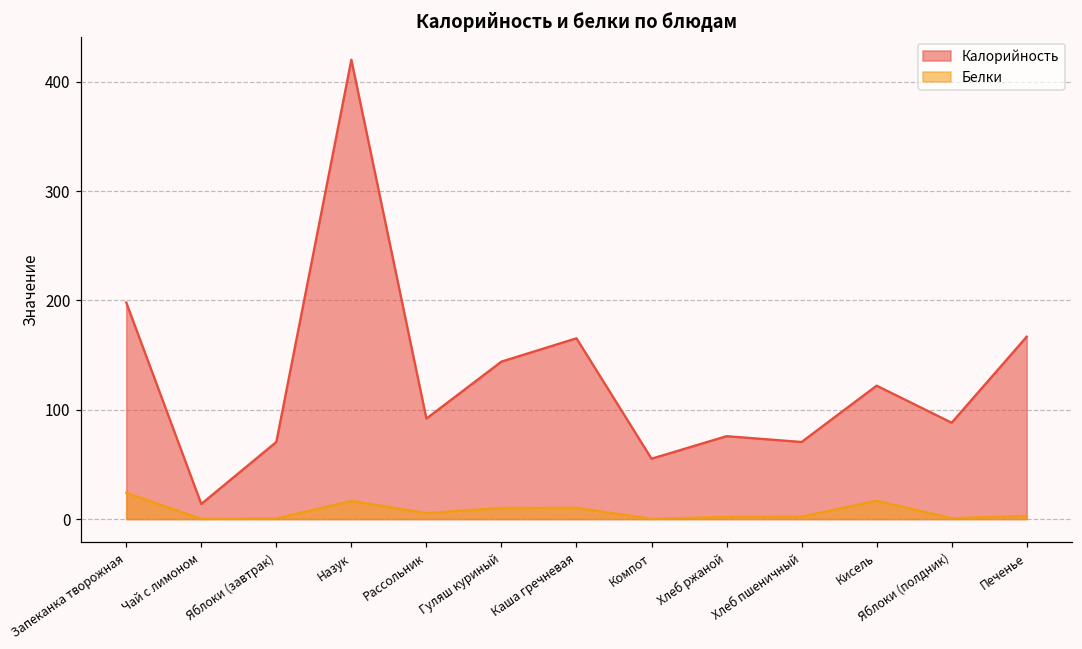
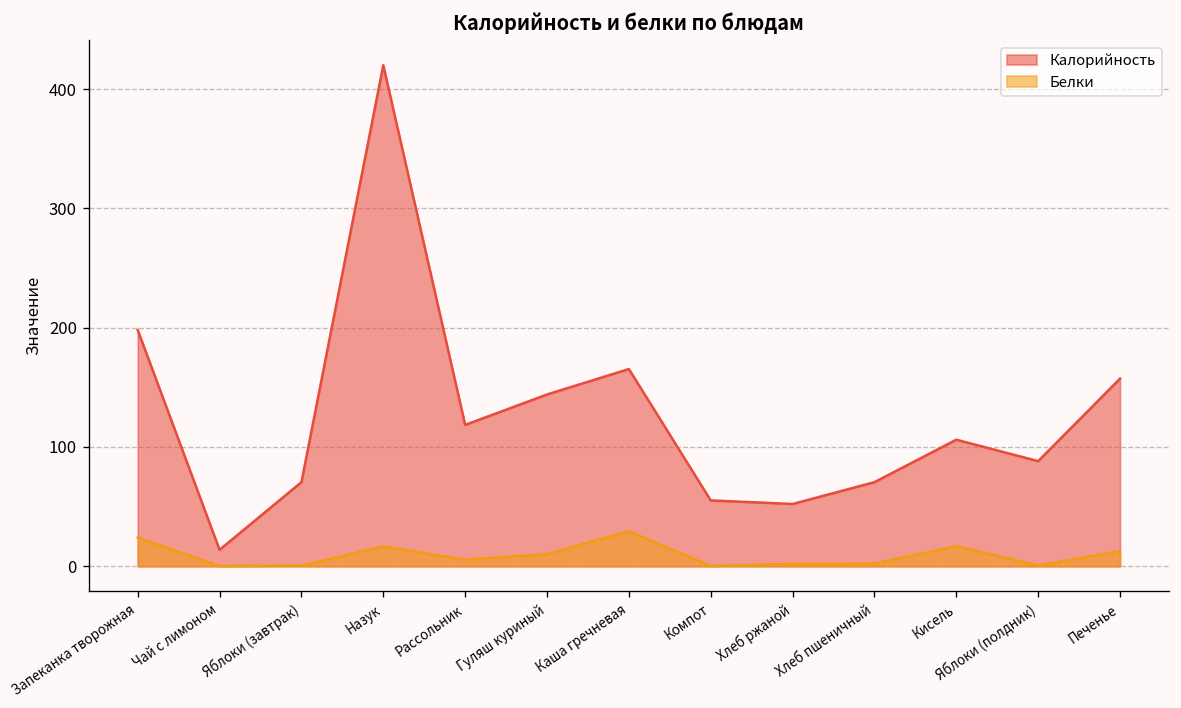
  {
    "Калорийность": {
      "Запеканка творожная": 200,
      "Чай с лимоном": 10,
      "Яблоки (завтрак)": 70,
      "Назук": 420,
-     "Рассольник": 90,
+     "Рассольник": 120,
      "Гуляш куриный": 140,
      "Каша гречневая": 170,
      "Компот": 60,
-     "Хлеб ржаной": 80,
+     "Хлеб ржаной": 50,
      "Хлеб пшеничный": 70,
-     "Кисель": 120,
+     "Кисель": 110,
      "Яблоки (полдник)": 90,
-     "Печенье": 170
+     "Печенье": 160
    },
    "Белки": {
      "Запеканка творожная": 20,
      "Чай с лимоном": 0,
      "Яблоки (завтрак)": 0,
      "Назук": 20,
      "Рассольник": 10,
      "Гуляш куриный": 10,
-     "Каша гречневая": 10,
+     "Каша гречневая": 30,
      "Компот": 0,
      "Хлеб ржаной": 0,
      "Хлеб пшеничный": 0,
      "Кисель": 20,
      "Яблоки (полдник)": 0,
-     "Печенье": 0
+     "Печенье": 10
    }
  }
